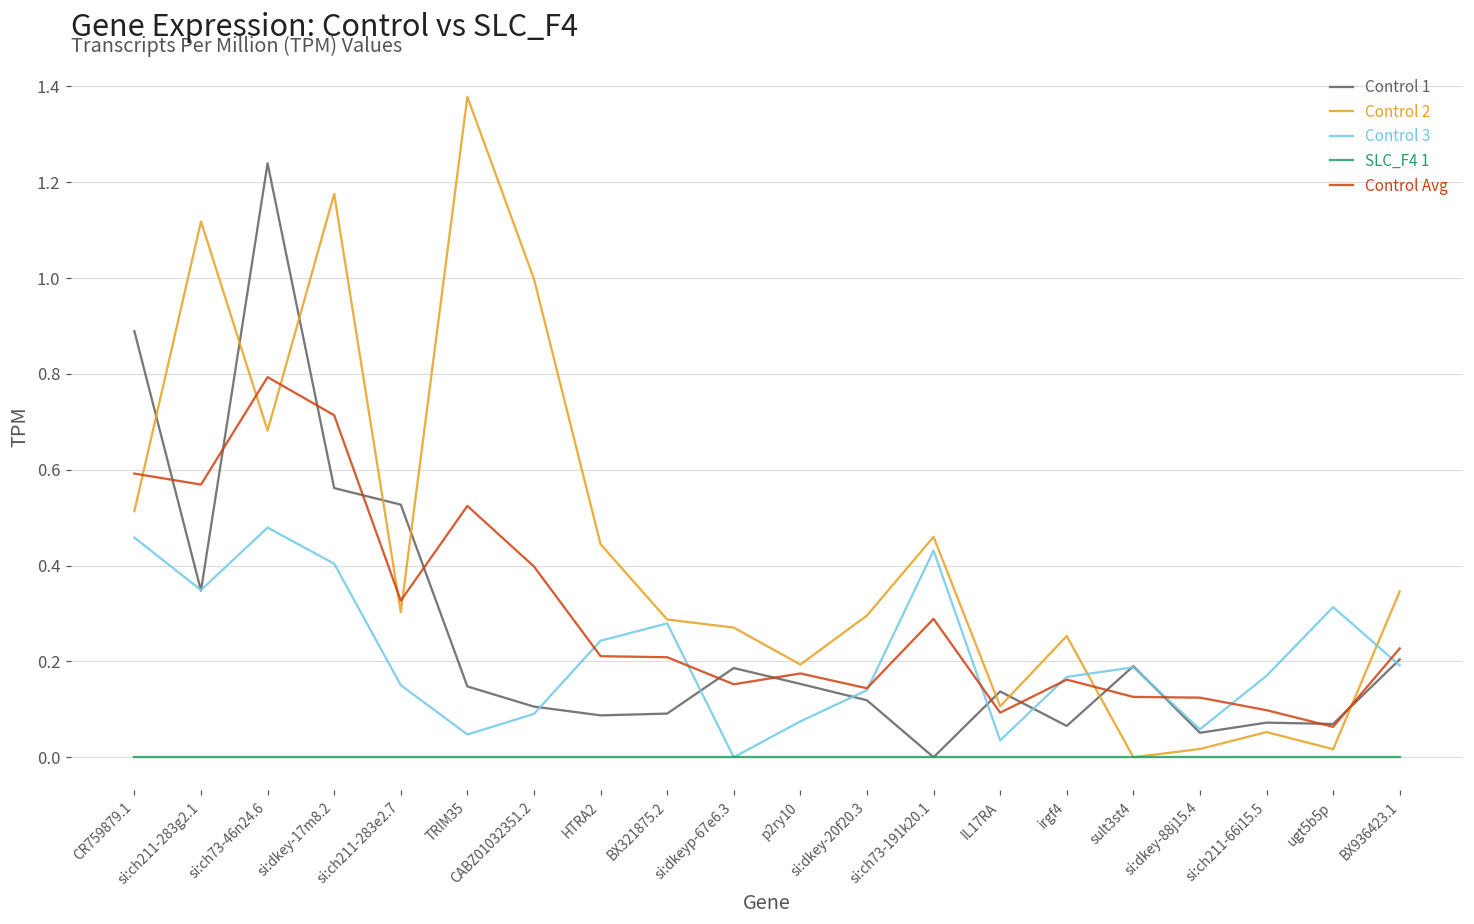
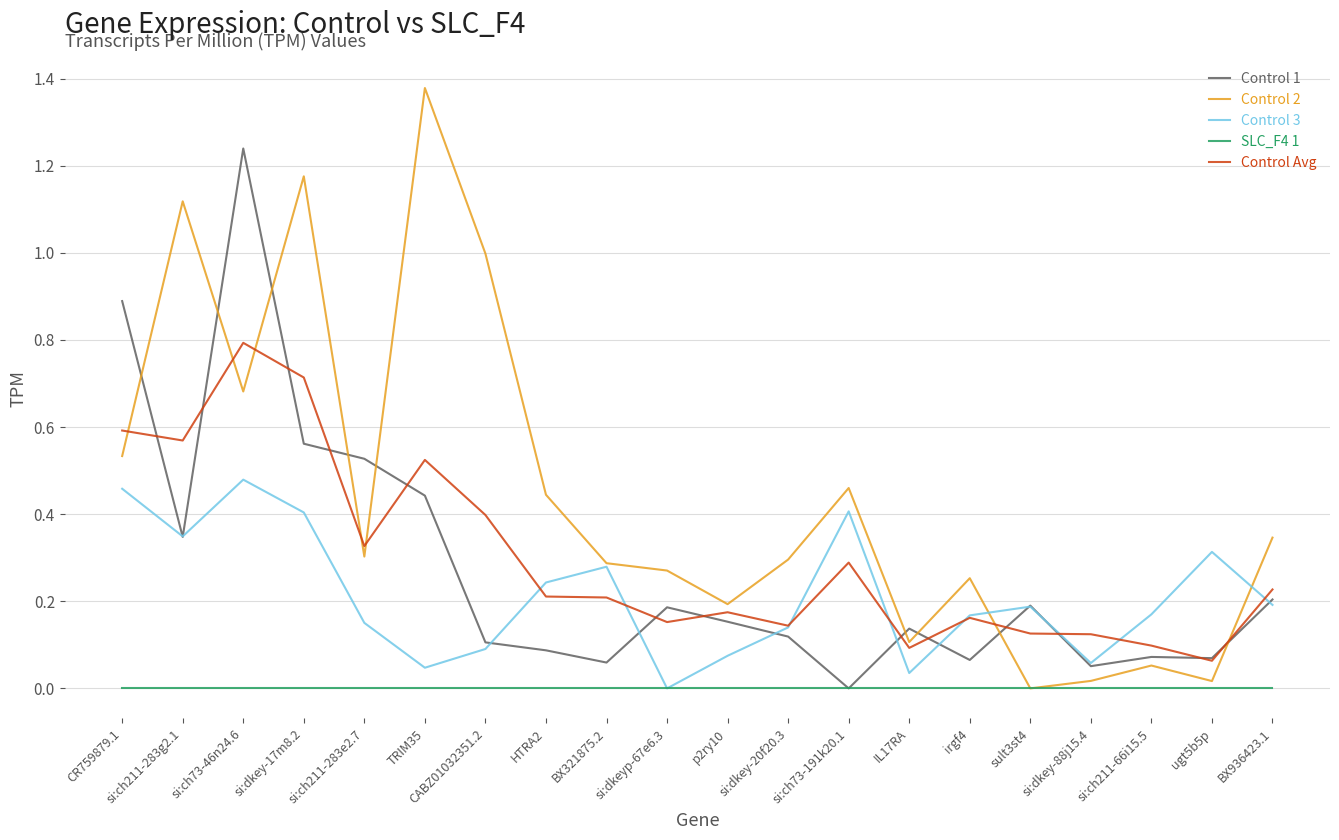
  {
    "Control 1": {
      "CR759879.1": 0.89,
      "si:ch73-46n24.6": 1.24,
      "si:dkey-17m8.2": 0.56,
      "si:ch211-283e2.7": 0.53,
-     "TRIM35": 0.15,
+     "TRIM35": 0.44,
      "CABZ01032351.2": 0.11,
      "HTRA2": 0.09,
-     "BX321875.2": 0.09,
+     "BX321875.2": 0.06,
      "si:dkeyp-67e6.3": 0.19,
      "p2ry10": 0.15,
      "si:dkey-20f20.3": 0.12,
      "IL17RA": 0.14,
      "irgf4": 0.07,
      "si:dkey-88j15.4": 0.05,
      "si:ch211-66i15.5": 0.07,
      "ugt5b5p": 0.07,
      "BX936423.1": 0.20
    },
    "Control 2": {
-     "CR759879.1": 0.51,
+     "CR759879.1": 0.53,
      "si:ch211-283g2.1": 1.12,
      "si:ch73-46n24.6": 0.68,
      "si:dkey-17m8.2": 1.18,
      "si:ch211-283e2.7": 0.30,
      "TRIM35": 1.38,
      "CABZ01032351.2": 1.00,
      "HTRA2": 0.44,
      "BX321875.2": 0.29,
      "si:dkeyp-67e6.3": 0.27,
      "p2ry10": 0.19,
      "si:dkey-20f20.3": 0.30,
      "si:ch73-191k20.1": 0.46,
      "IL17RA": 0.11,
      "irgf4": 0.25,
      "si:dkey-88j15.4": 0.02,
      "si:ch211-66i15.5": 0.05,
      "ugt5b5p": 0.02,
      "BX936423.1": 0.35
    },
    "Control 3": {
      "CR759879.1": 0.46,
      "si:ch73-46n24.6": 0.48,
      "si:dkey-17m8.2": 0.40,
      "si:ch211-283e2.7": 0.15,
      "TRIM35": 0.05,
      "CABZ01032351.2": 0.09,
      "HTRA2": 0.24,
      "BX321875.2": 0.28,
      "p2ry10": 0.07,
-     "si:ch73-191k20.1": 0.43,
+     "si:ch73-191k20.1": 0.41,
      "IL17RA": 0.04,
      "si:dkey-88j15.4": 0.06,
      "si:ch211-66i15.5": 0.17,
      "ugt5b5p": 0.31,
      "BX936423.1": 0.19
    },
    "SLC_F4 1": {
      "CR759879.1": 0.00,
      "si:ch211-283g2.1": 0.00,
      "si:ch73-46n24.6": 0.00,
      "si:dkey-17m8.2": 0.00,
      "si:ch211-283e2.7": 0.00,
      "TRIM35": 0.00,
      "CABZ01032351.2": 0.00,
      "HTRA2": 0.00,
      "BX321875.2": 0.00,
      "p2ry10": 0.00,
      "si:dkey-20f20.3": 0.00,
      "IL17RA": 0.00,
      "irgf4": 0.00,
      "si:dkey-88j15.4": 0.00,
      "si:ch211-66i15.5": 0.00,
      "ugt5b5p": 0.00,
      "BX936423.1": 0.00
    },
    "Control Avg": {
      "CR759879.1": 0.59,
      "si:ch211-283g2.1": 0.57,
      "si:ch73-46n24.6": 0.79,
      "si:dkey-17m8.2": 0.71,
      "si:ch211-283e2.7": 0.33,
      "TRIM35": 0.52,
      "CABZ01032351.2": 0.40,
      "HTRA2": 0.21,
      "BX321875.2": 0.21,
      "si:dkeyp-67e6.3": 0.15,
      "p2ry10": 0.17,
      "si:ch73-191k20.1": 0.29,
      "IL17RA": 0.09,
      "sult3st4": 0.13,
      "si:dkey-88j15.4": 0.12,
      "si:ch211-66i15.5": 0.10,
      "ugt5b5p": 0.06,
      "BX936423.1": 0.23
    }
  }
